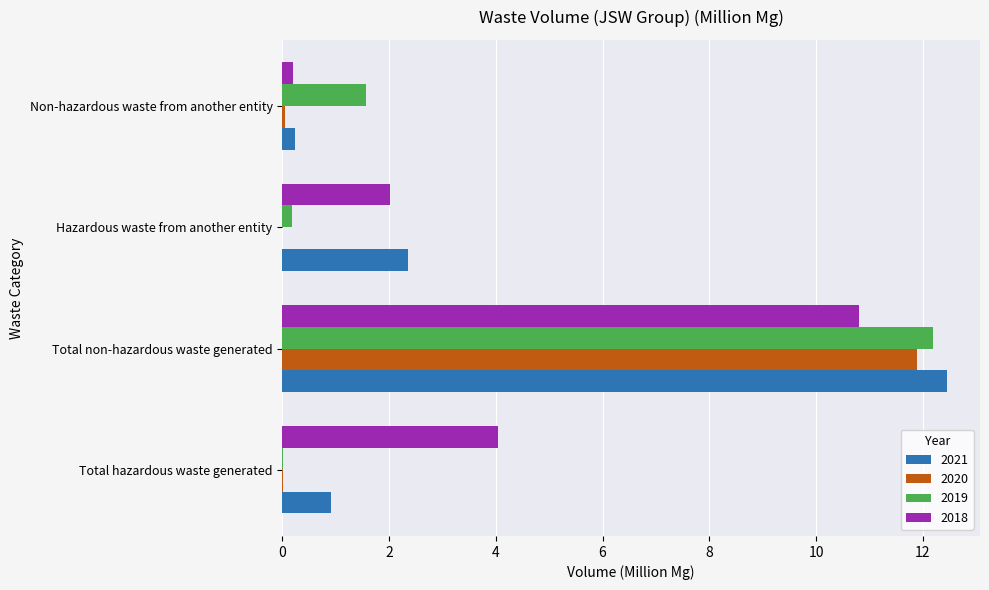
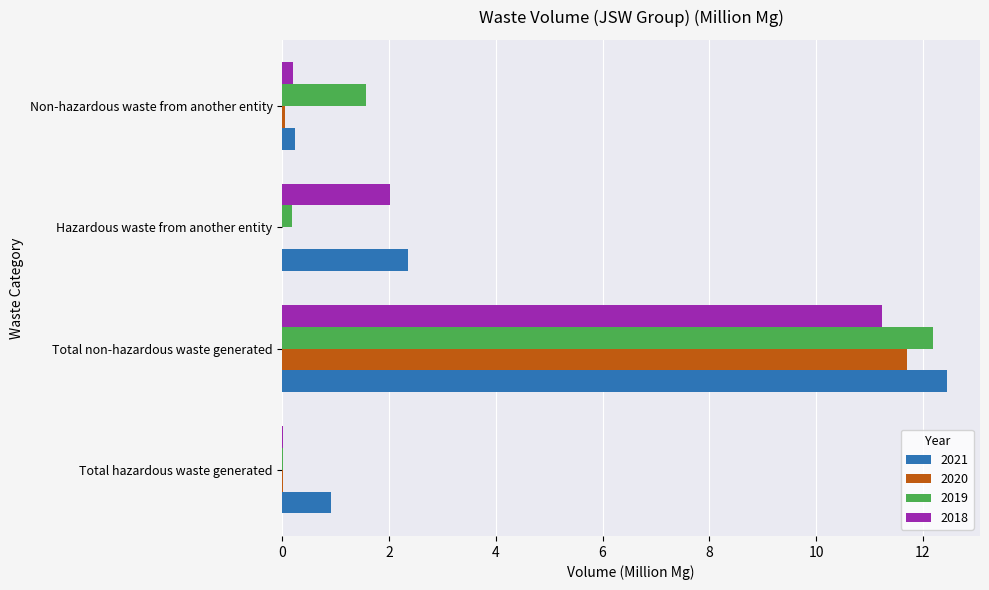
  {
    "2021": {
      "Non-hazardous waste from another entity": 0.2,
      "Hazardous waste from another entity": 2.3,
      "Total non-hazardous waste generated": 12.5,
      "Total hazardous waste generated": 0.9
    },
    "2020": {
      "Non-hazardous waste from another entity": 0.1,
-     "Total non-hazardous waste generated": 11.9
+     "Total non-hazardous waste generated": 11.7
    },
    "2019": {
      "Non-hazardous waste from another entity": 1.6,
      "Hazardous waste from another entity": 0.2,
      "Total non-hazardous waste generated": 12.2
    },
    "2018": {
      "Non-hazardous waste from another entity": 0.2,
      "Hazardous waste from another entity": 2.0,
-     "Total non-hazardous waste generated": 10.8,
-     "Total hazardous waste generated": 4.0
+     "Total non-hazardous waste generated": 11.2,
+     "Total hazardous waste generated": 0.0
    }
  }
